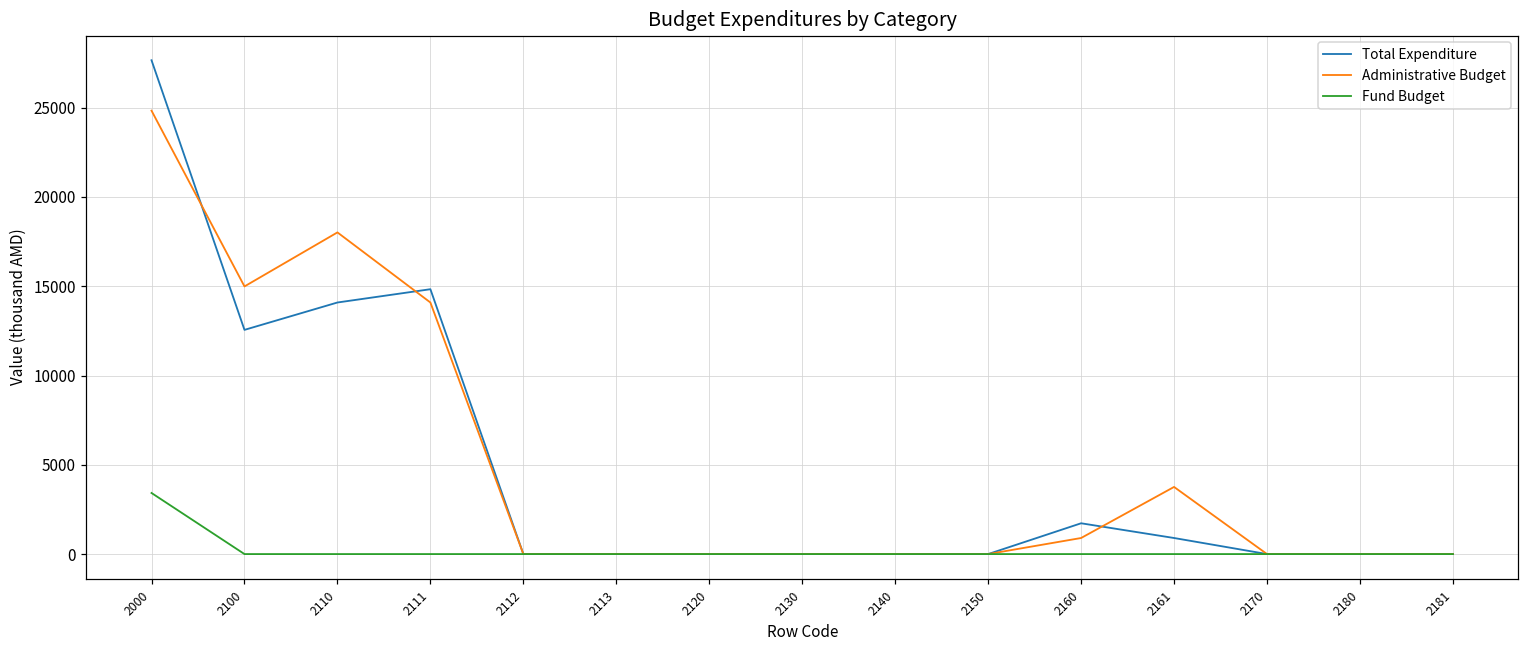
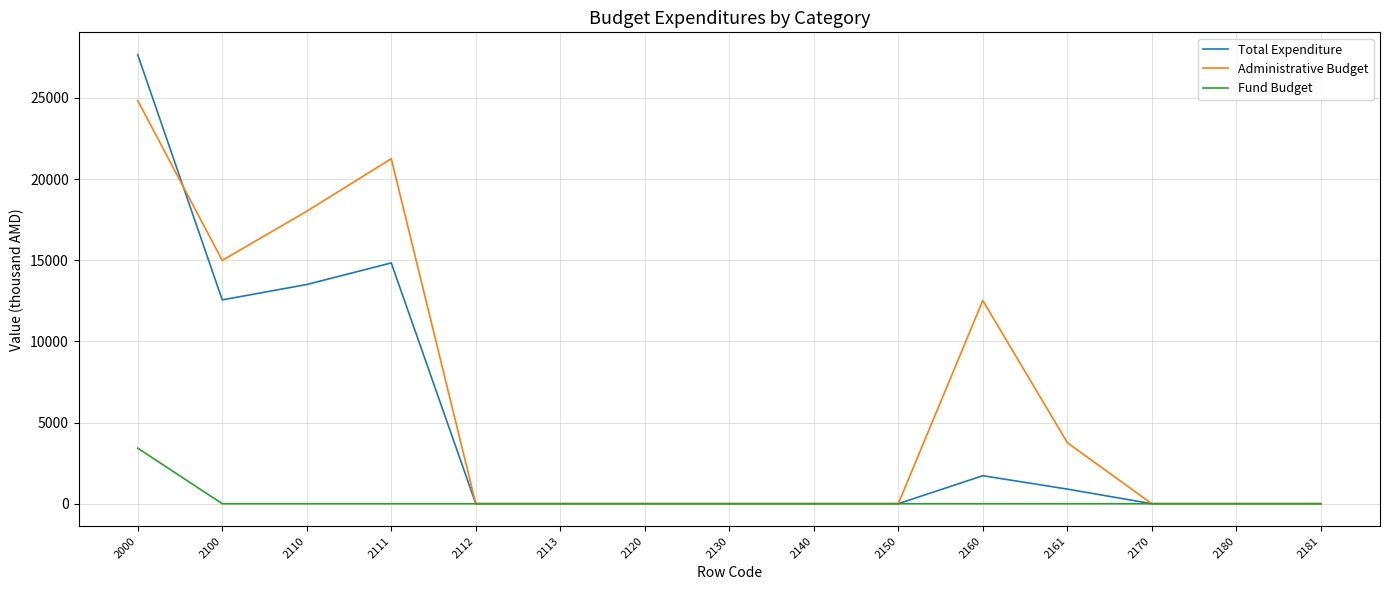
  {
    "Total Expenditure": {
      "2000": 27700,
      "2100": 12600,
-     "2110": 14100,
+     "2110": 13500,
      "2111": 14800,
      "2160": 1700,
      "2161": 900
    },
    "Administrative Budget": {
      "2000": 24800,
      "2100": 15000,
      "2110": 18000,
-     "2111": 14100,
-     "2160": 900,
+     "2111": 21300,
+     "2160": 12500,
      "2161": 3800
    },
    "Fund Budget": {
      "2000": 3400,
      "2100": 0,
      "2110": 0,
      "2111": 0,
      "2160": 0,
      "2161": 0
    }
  }
